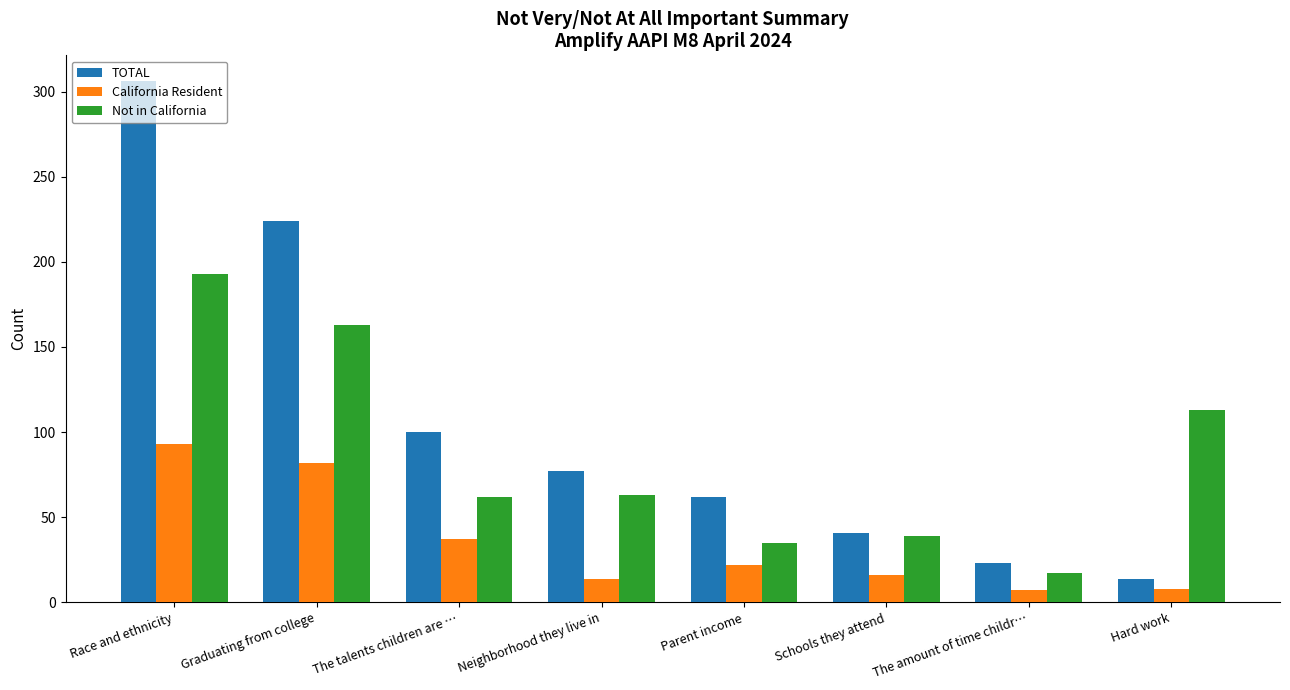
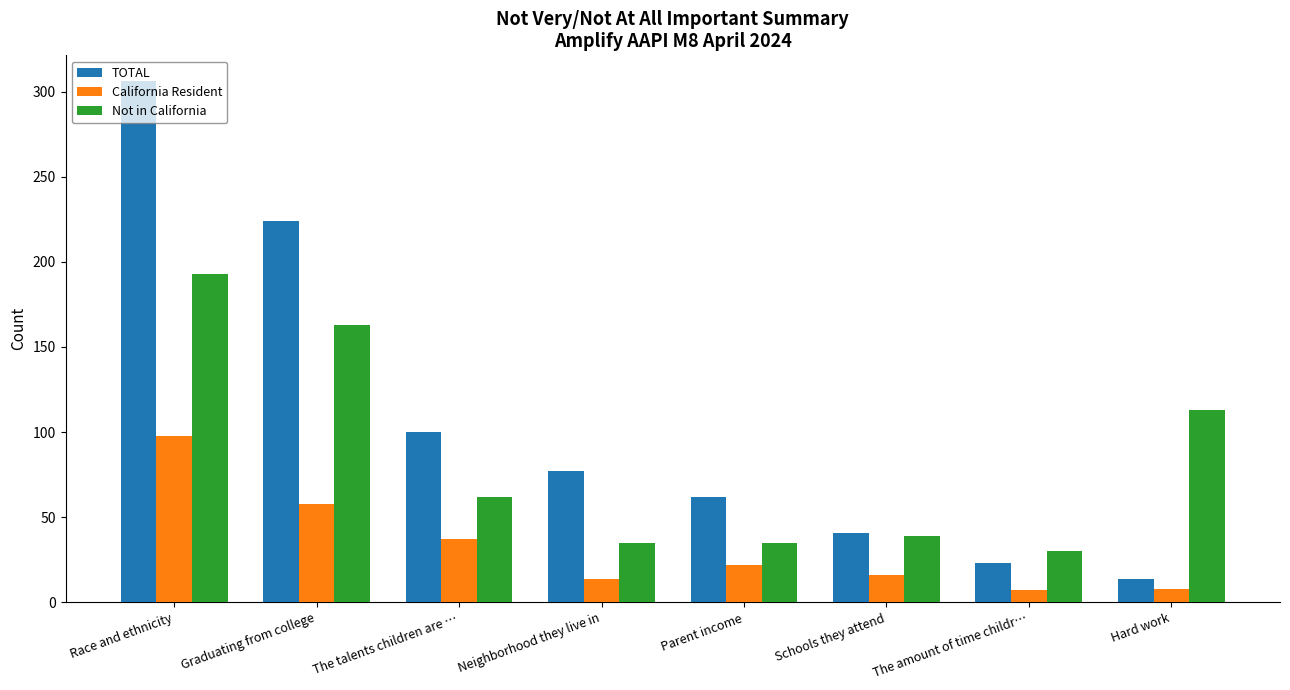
  {
    "TOTAL": {
      "Graduating from college": 224,
      "The talents children are …": 100,
      "Neighborhood they live in": 77,
      "Parent income": 62,
      "Schools they attend": 41,
      "The amount of time childr…": 23,
      "Hard work": 14
    },
    "California Resident": {
-     "Race and ethnicity": 93,
-     "Graduating from college": 82,
+     "Race and ethnicity": 98,
+     "Graduating from college": 58,
      "The talents children are …": 37,
      "Neighborhood they live in": 14,
      "Parent income": 22,
      "Schools they attend": 16,
      "The amount of time childr…": 7,
      "Hard work": 8
    },
    "Not in California": {
      "Race and ethnicity": 193,
      "Graduating from college": 163,
      "The talents children are …": 62,
-     "Neighborhood they live in": 63,
+     "Neighborhood they live in": 35,
      "Parent income": 35,
      "Schools they attend": 39,
-     "The amount of time childr…": 17,
+     "The amount of time childr…": 30,
      "Hard work": 113
    }
  }
